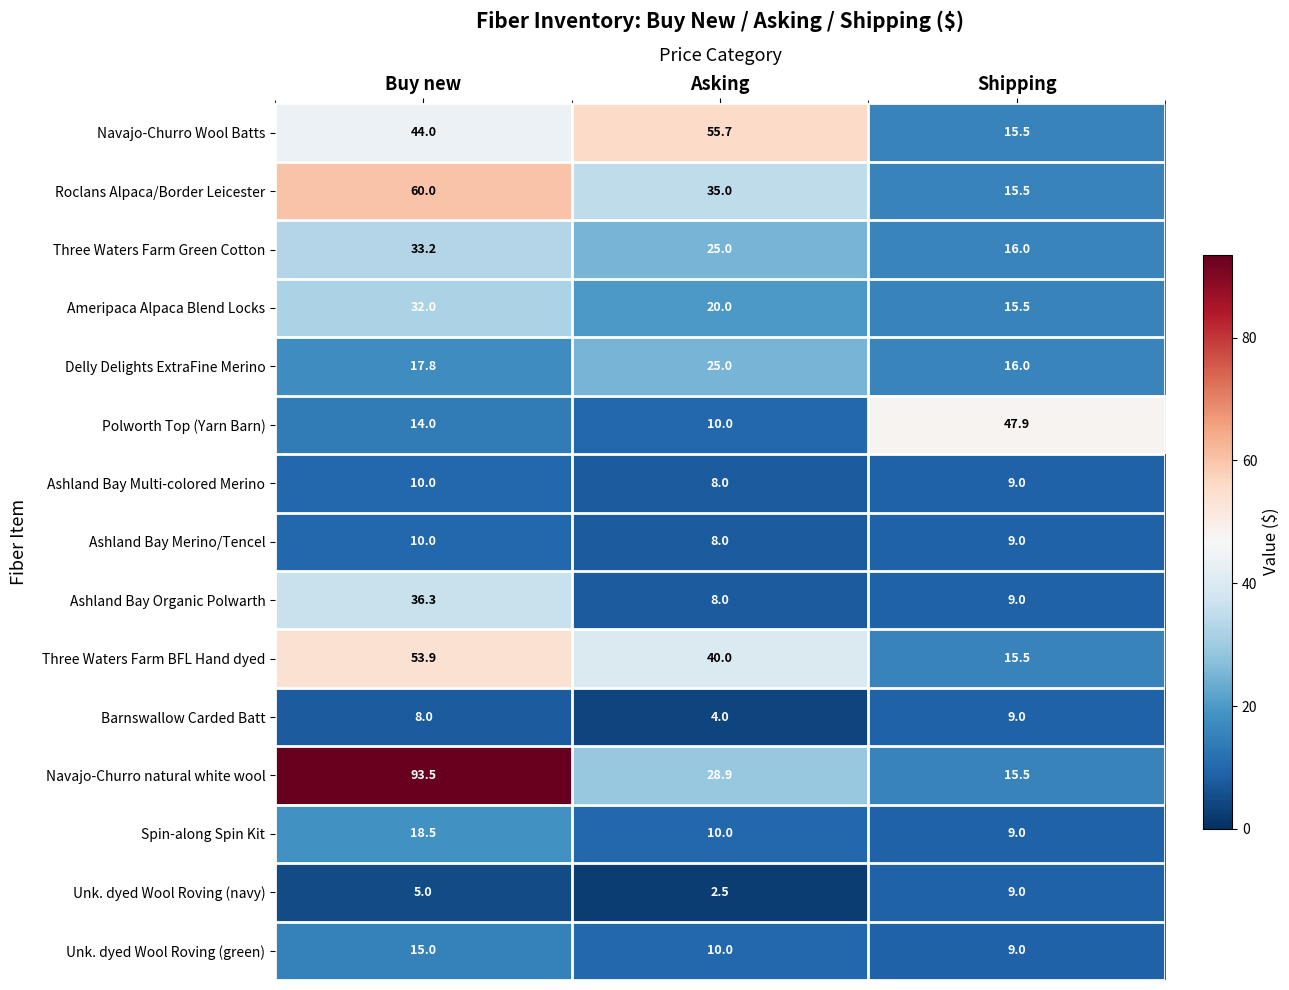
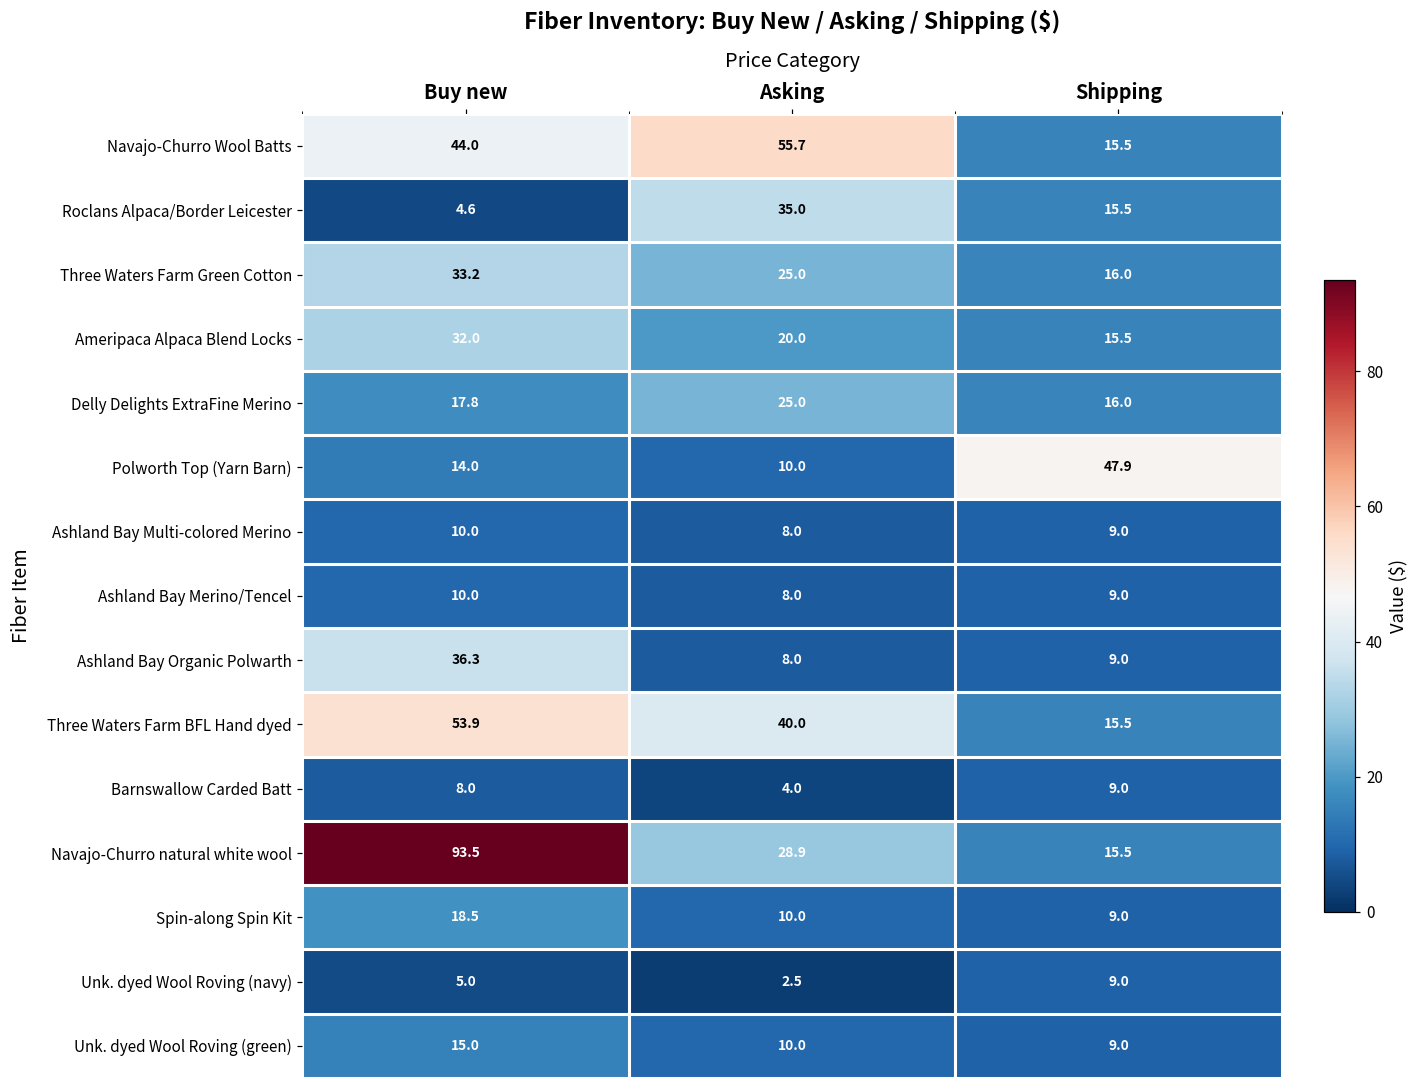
  {
    "Navajo-Churro Wool Batts": {
      "Buy new": 44.0,
      "Asking": 55.7,
      "Shipping": 15.5
    },
    "Roclans Alpaca/Border Leicester": {
-     "Buy new": 60.0,
+     "Buy new": 4.6,
      "Asking": 35.0,
      "Shipping": 15.5
    },
    "Three Waters Farm Green Cotton": {
      "Buy new": 33.2,
      "Asking": 25.0,
      "Shipping": 16.0
    },
    "Ameripaca Alpaca Blend Locks": {
      "Buy new": 32.0,
      "Asking": 20.0,
      "Shipping": 15.5
    },
    "Delly Delights ExtraFine Merino": {
      "Buy new": 17.8,
      "Asking": 25.0,
      "Shipping": 16.0
    },
    "Polworth Top (Yarn Barn)": {
      "Buy new": 14.0,
      "Asking": 10.0,
      "Shipping": 47.9
    },
    "Ashland Bay Multi-colored Merino": {
      "Buy new": 10.0,
      "Asking": 8.0,
      "Shipping": 9.0
    },
    "Ashland Bay Merino/Tencel": {
      "Buy new": 10.0,
      "Asking": 8.0,
      "Shipping": 9.0
    },
    "Ashland Bay Organic Polwarth": {
      "Buy new": 36.3,
      "Asking": 8.0,
      "Shipping": 9.0
    },
    "Three Waters Farm BFL Hand dyed": {
      "Buy new": 53.9,
      "Asking": 40.0,
      "Shipping": 15.5
    },
    "Barnswallow Carded Batt": {
      "Buy new": 8.0,
      "Asking": 4.0,
      "Shipping": 9.0
    },
    "Navajo-Churro natural white wool": {
      "Buy new": 93.5,
      "Asking": 28.9,
      "Shipping": 15.5
    },
    "Spin-along Spin Kit": {
      "Buy new": 18.5,
      "Asking": 10.0,
      "Shipping": 9.0
    },
    "Unk. dyed Wool Roving (navy)": {
      "Buy new": 5.0,
      "Asking": 2.5,
      "Shipping": 9.0
    },
    "Unk. dyed Wool Roving (green)": {
      "Buy new": 15.0,
      "Asking": 10.0,
      "Shipping": 9.0
    }
  }
